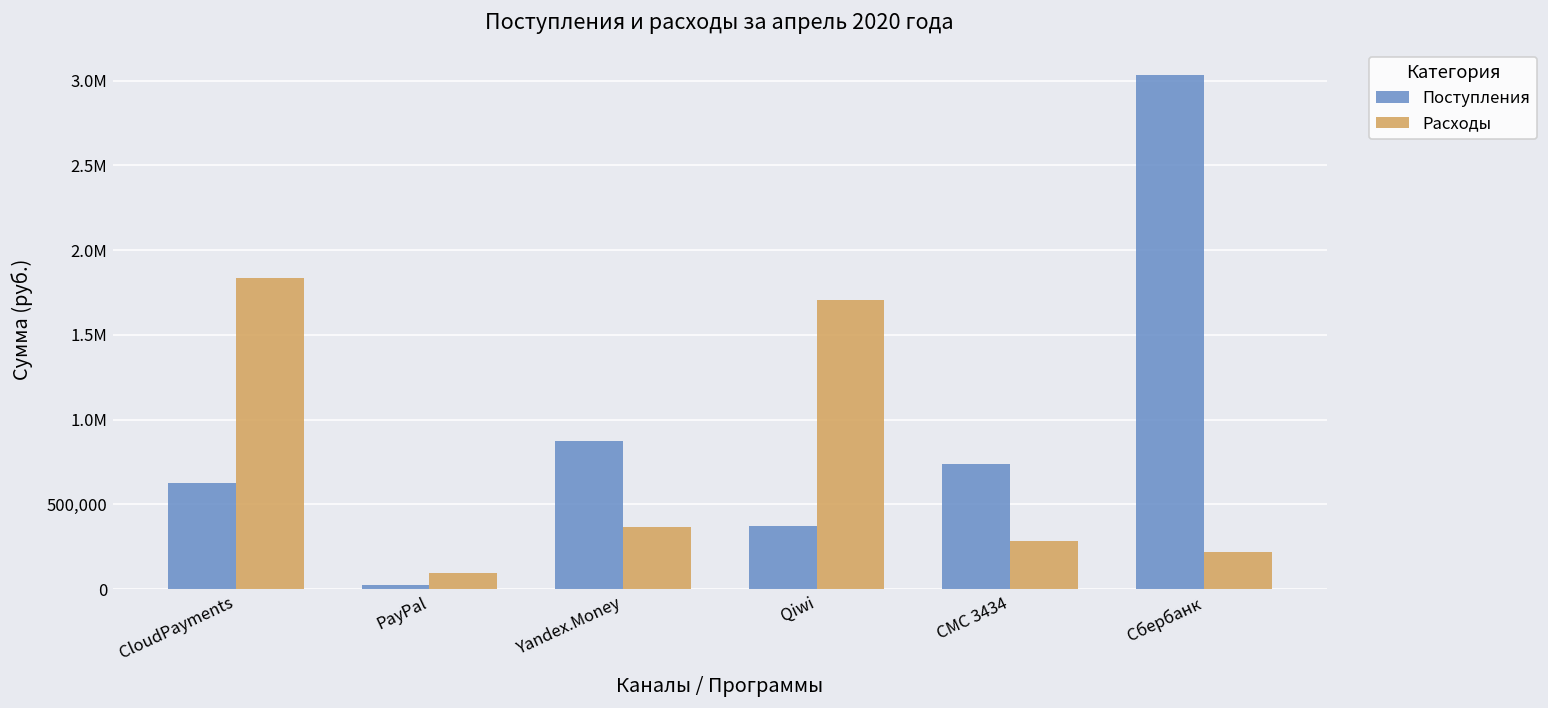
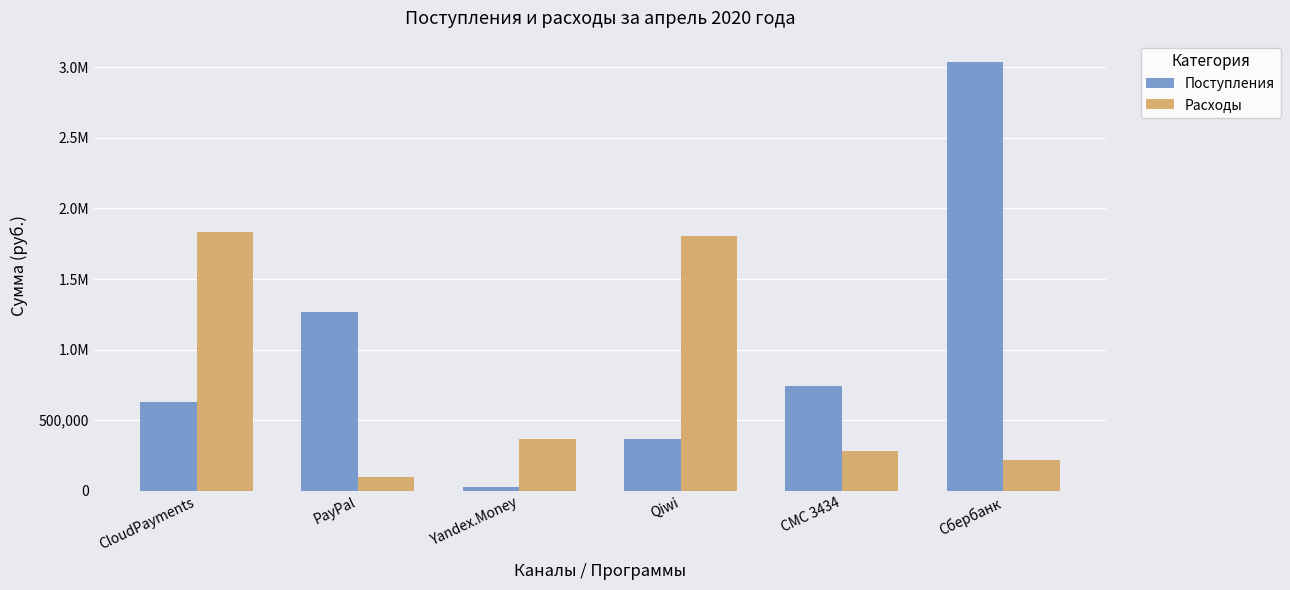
  {
    "Поступления": {
      "CloudPayments": "630,000",
-     "PayPal": "20,000",
-     "Yandex.Money": "870,000",
+     "PayPal": "1,260,000",
+     "Yandex.Money": "30,000",
      "Qiwi": "370,000",
      "СМС 3434": "740,000",
      "Сбербанк": "3,040,000"
    },
    "Расходы": {
      "CloudPayments": "1,830,000",
      "PayPal": "90,000",
      "Yandex.Money": "360,000",
-     "Qiwi": "1,710,000",
+     "Qiwi": "1,810,000",
      "СМС 3434": "280,000",
      "Сбербанк": "220,000"
    }
  }
